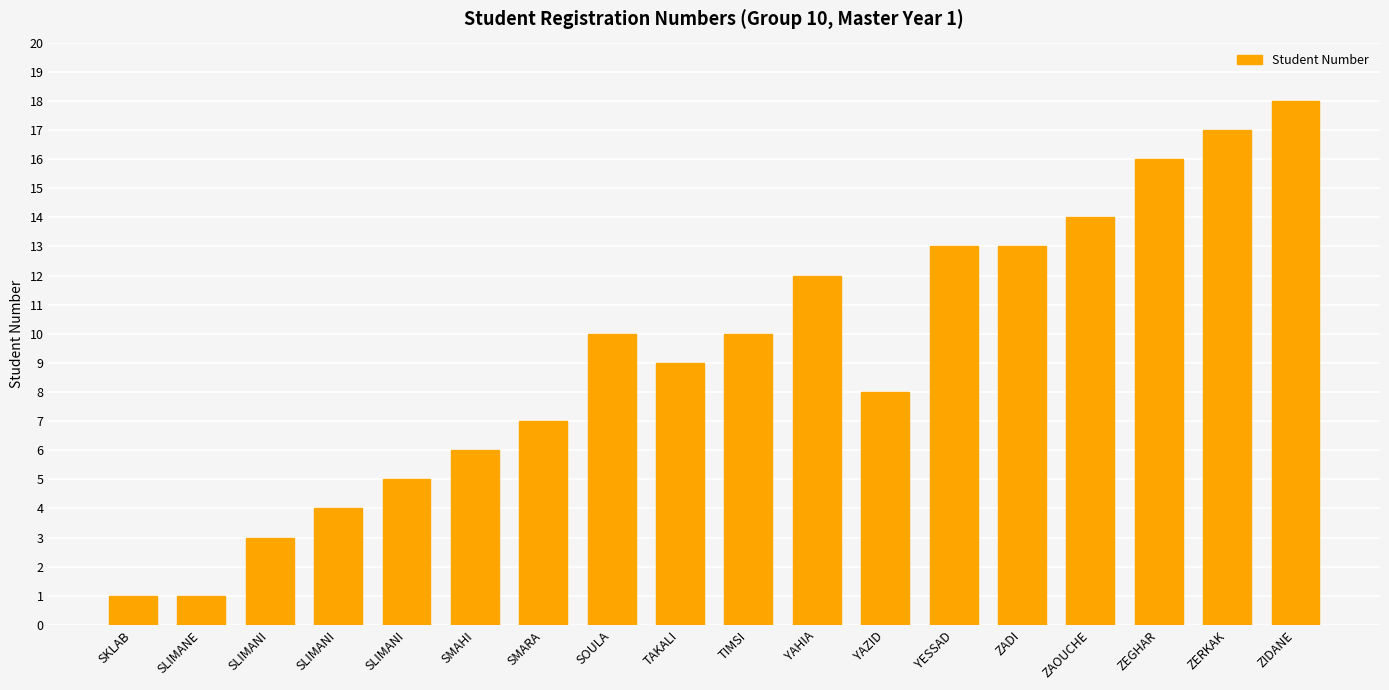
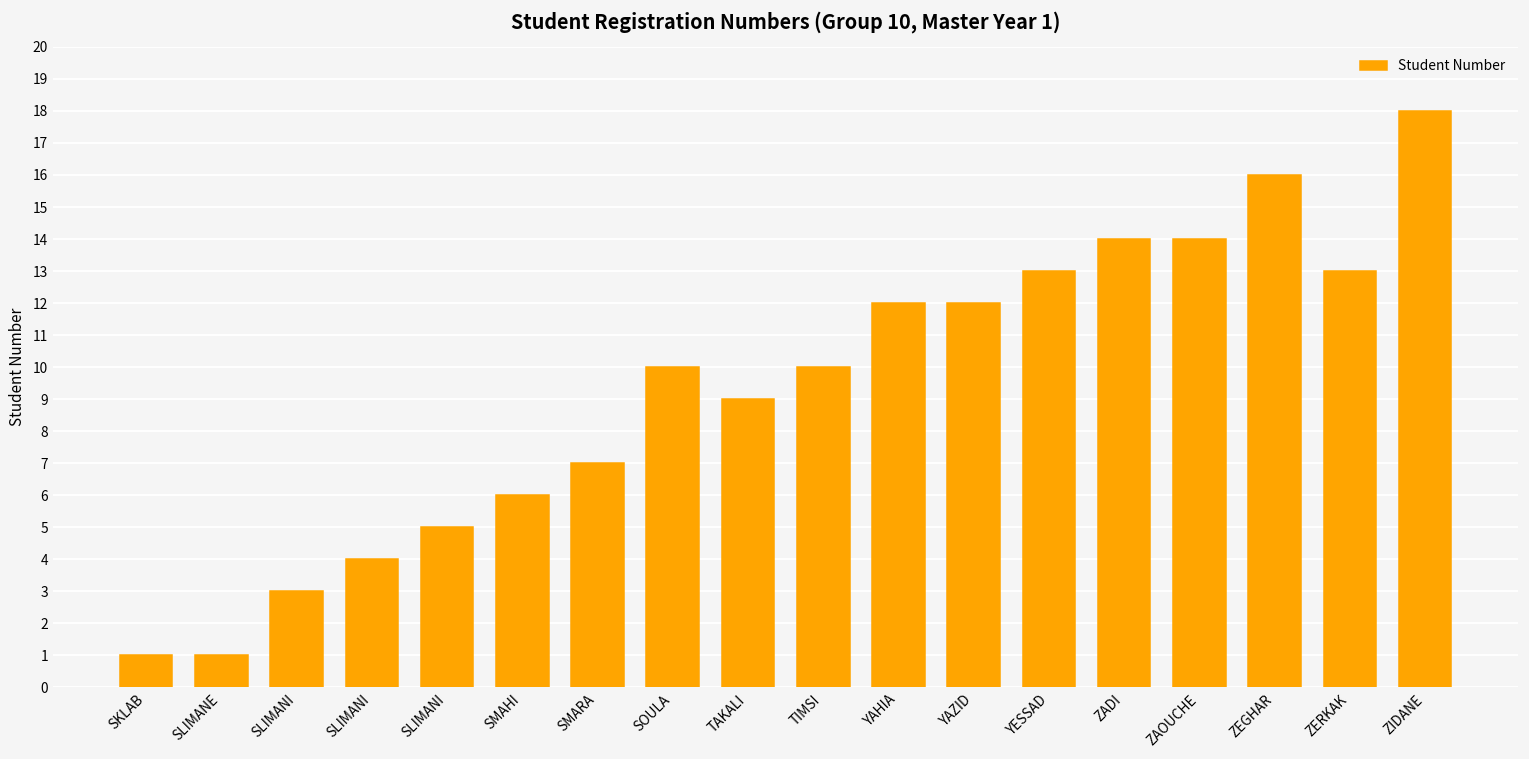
  {
    "SKLAB": 1,
    "SLIMANE": 1,
    "SMAHI": 6,
    "SMARA": 7,
    "SOULA": 10,
    "TAKALI": 9,
    "TIMSI": 10,
    "YAHIA": 12,
-   "YAZID": 8,
+   "YAZID": 12,
    "YESSAD": 13,
-   "ZADI": 13,
+   "ZADI": 14,
    "ZAOUCHE": 14,
    "ZEGHAR": 16,
-   "ZERKAK": 17,
+   "ZERKAK": 13,
    "ZIDANE": 18
  }
